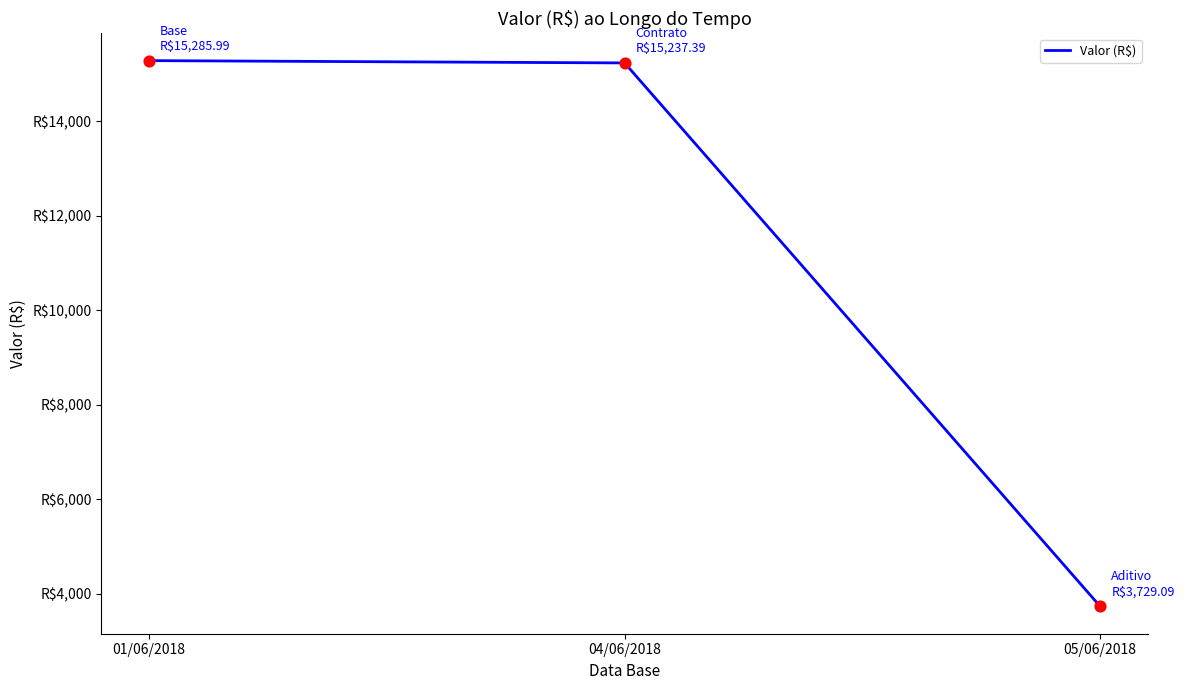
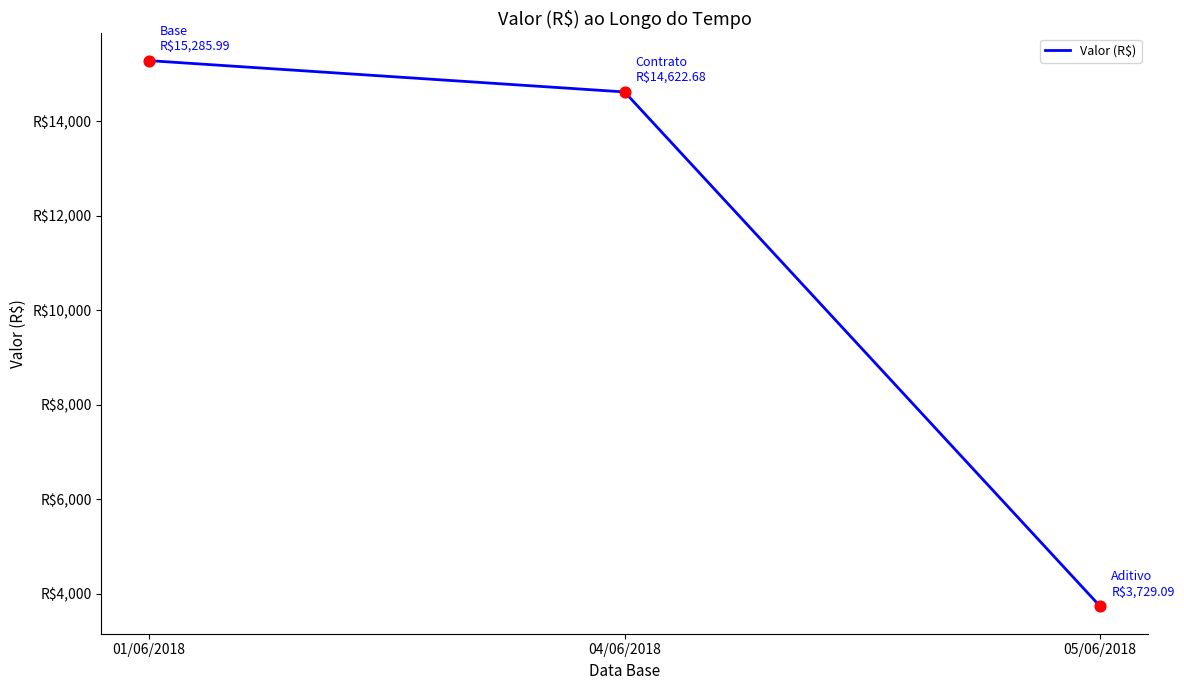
  {
    "01/06/2018": "$15,285.99",
-   "04/06/2018": "$15,237.39",
+   "04/06/2018": "$14,622.68",
    "05/06/2018": "$3,729.09"
  }
